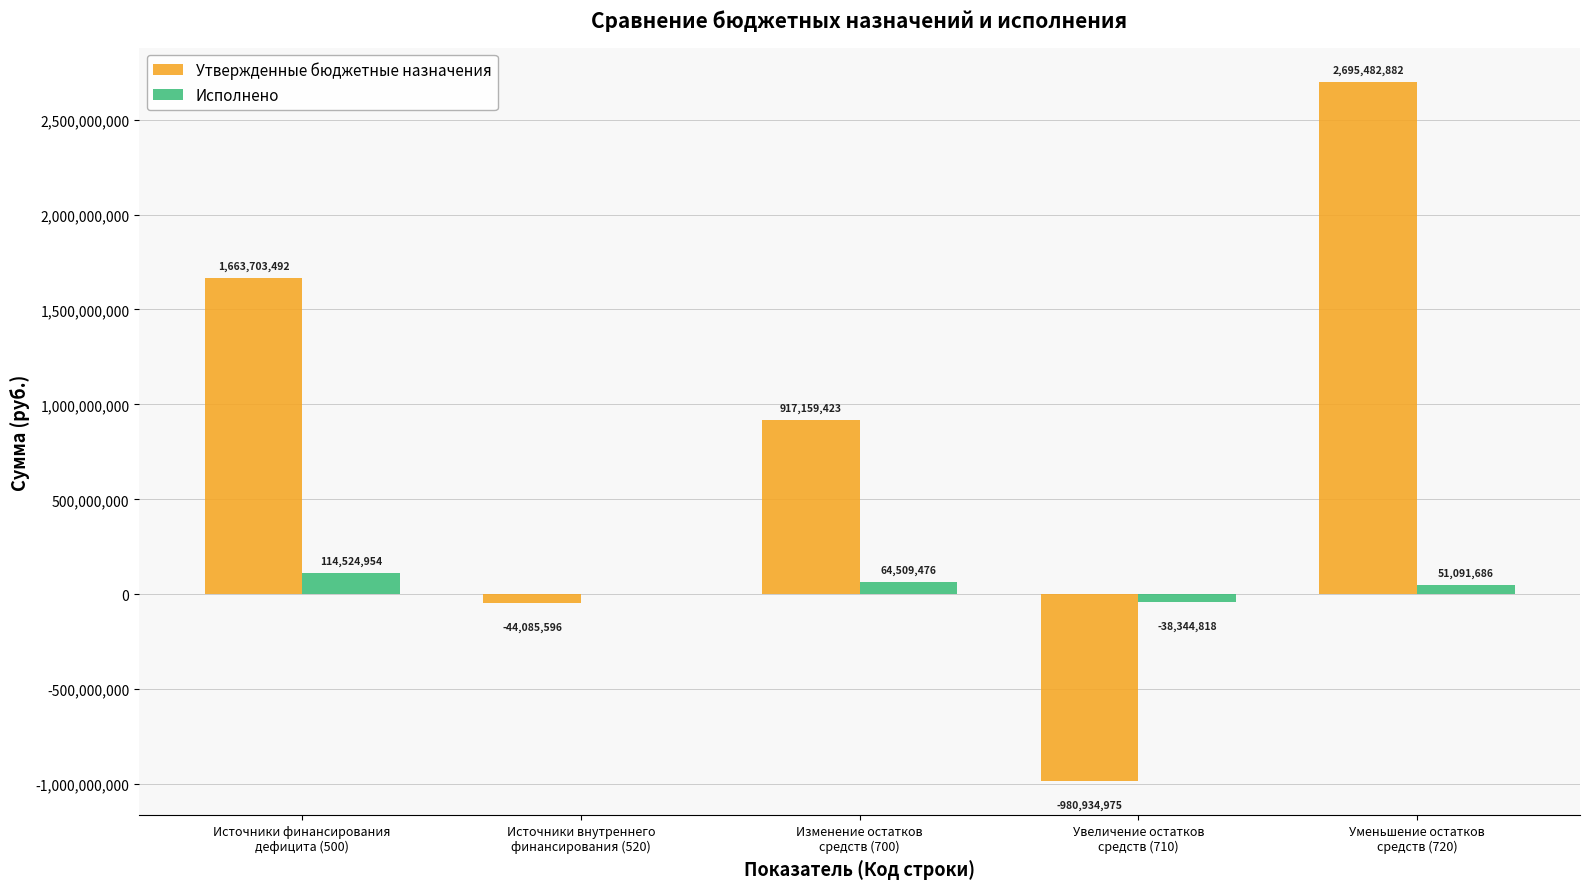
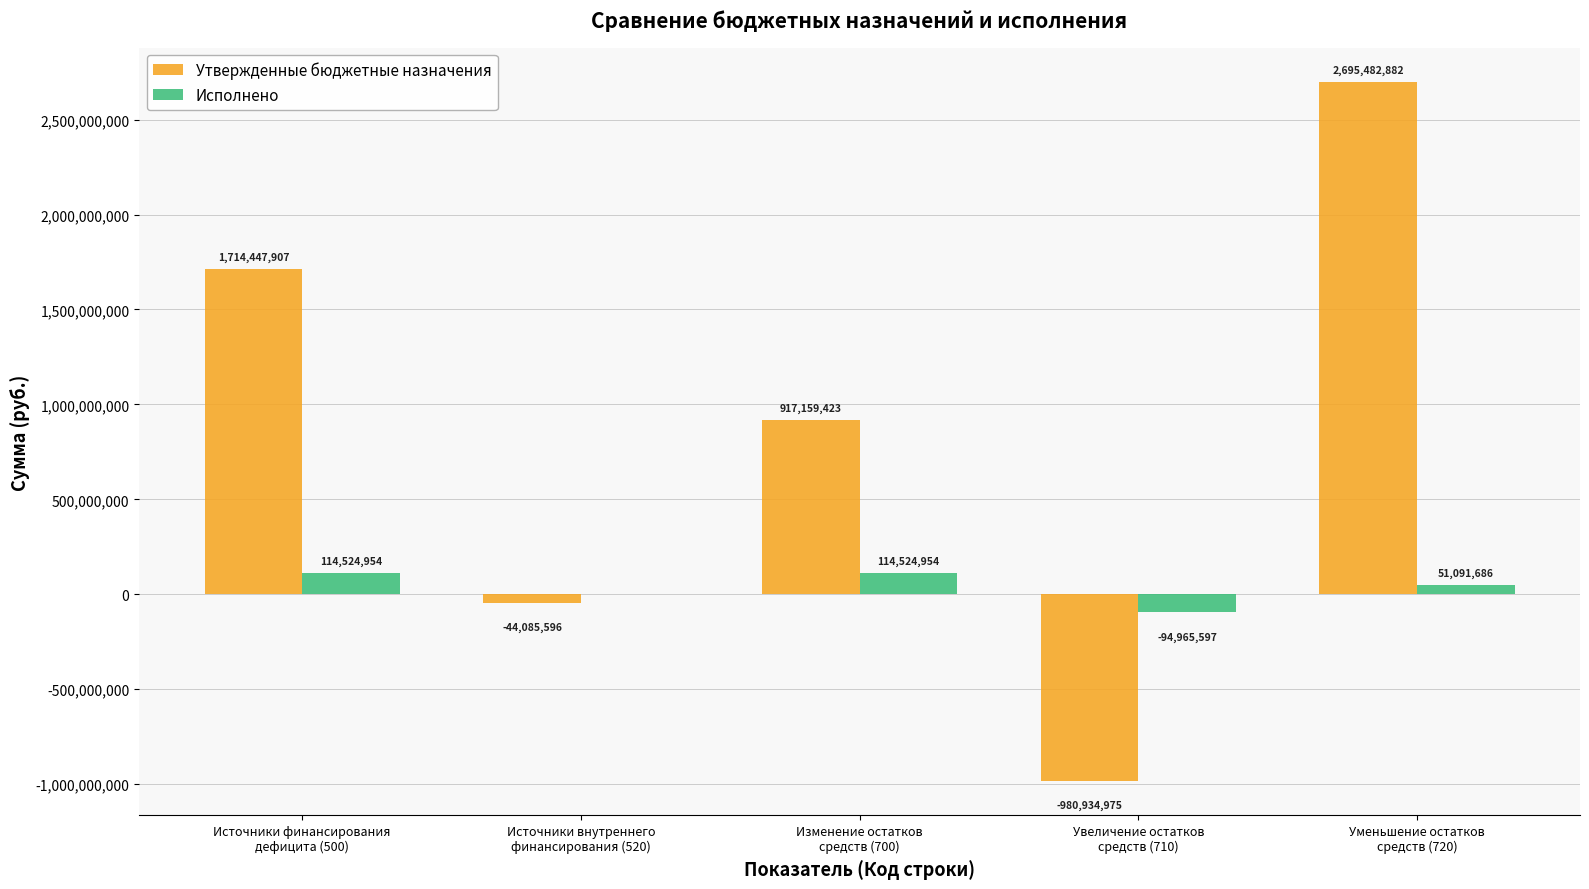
  {
    "Утвержденные бюджетные назначения": {
-     "Источники финансирования дефицита (500)": "1,663,703,492",
+     "Источники финансирования дефицита (500)": "1,714,447,907",
      "Источники внутреннего финансирования (520)": "-44,085,596",
      "Изменение остатков средств (700)": "917,159,423",
      "Увеличение остатков средств (710)": "-980,934,975",
      "Уменьшение остатков средств (720)": "2,695,482,882"
    },
    "Исполнено": {
      "Источники финансирования дефицита (500)": "114,524,954",
-     "Изменение остатков средств (700)": "64,509,476",
-     "Увеличение остатков средств (710)": "-38,344,818",
+     "Изменение остатков средств (700)": "114,524,954",
+     "Увеличение остатков средств (710)": "-94,965,597",
      "Уменьшение остатков средств (720)": "51,091,686"
    }
  }
